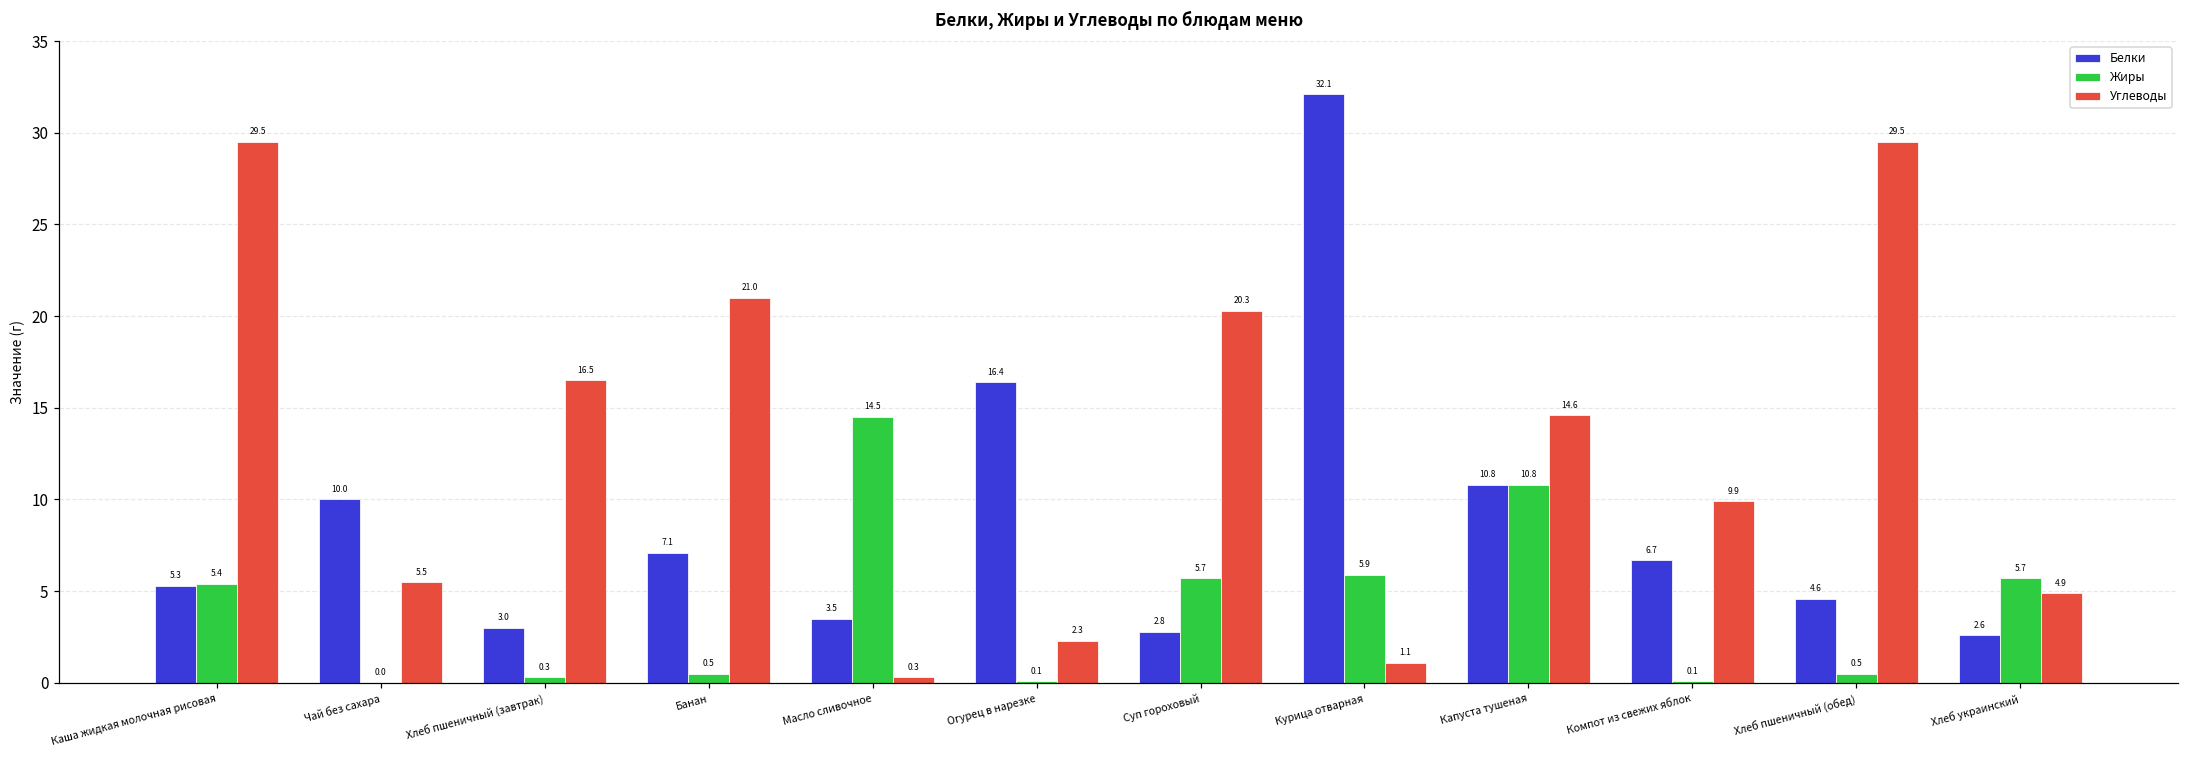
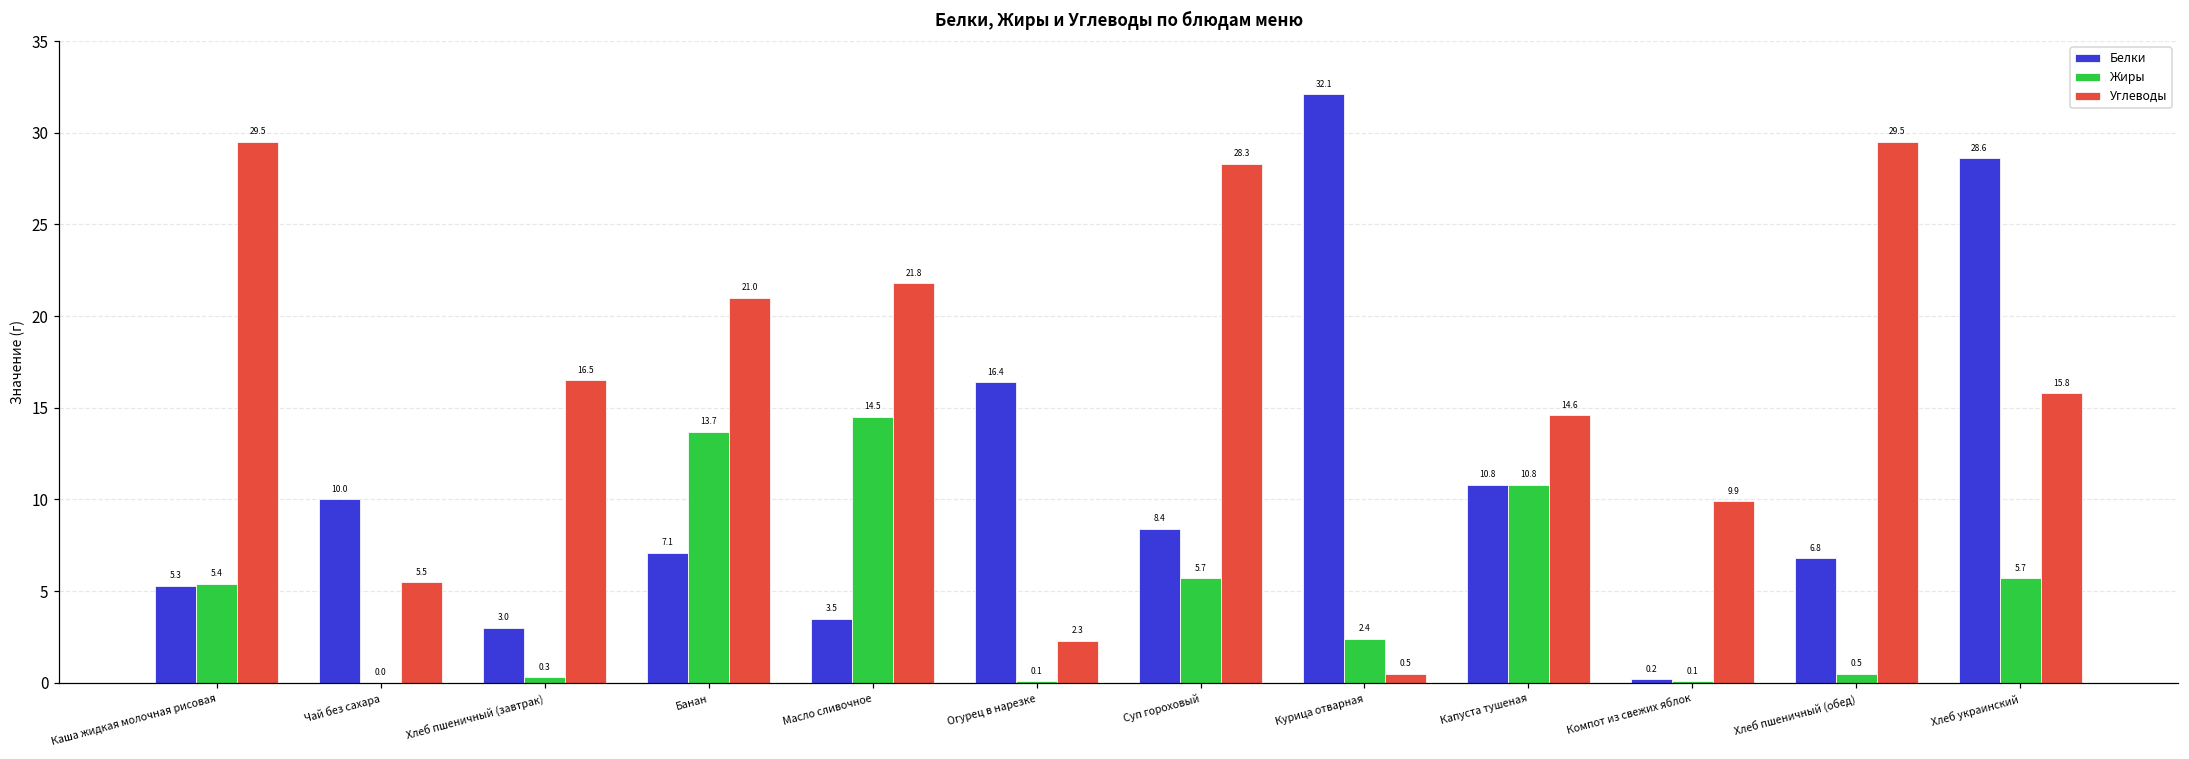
  {
    "Белки": {
      "Каша жидкая молочная рисовая": 5.3,
      "Чай без сахара": 10.0,
      "Хлеб пшеничный (завтрак)": 3.0,
      "Банан": 7.1,
      "Масло сливочное": 3.5,
      "Огурец в нарезке": 16.4,
-     "Суп гороховый": 2.8,
+     "Суп гороховый": 8.4,
      "Курица отварная": 32.1,
      "Капуста тушеная": 10.8,
-     "Компот из свежих яблок": 6.7,
-     "Хлеб пшеничный (обед)": 4.6,
-     "Хлеб украинский": 2.6
+     "Компот из свежих яблок": 0.2,
+     "Хлеб пшеничный (обед)": 6.8,
+     "Хлеб украинский": 28.6
    },
    "Жиры": {
      "Каша жидкая молочная рисовая": 5.4,
      "Чай без сахара": 0.0,
      "Хлеб пшеничный (завтрак)": 0.3,
-     "Банан": 0.5,
+     "Банан": 13.7,
      "Масло сливочное": 14.5,
      "Огурец в нарезке": 0.1,
      "Суп гороховый": 5.7,
-     "Курица отварная": 5.9,
+     "Курица отварная": 2.4,
      "Капуста тушеная": 10.8,
      "Компот из свежих яблок": 0.1,
      "Хлеб пшеничный (обед)": 0.5,
      "Хлеб украинский": 5.7
    },
    "Углеводы": {
      "Каша жидкая молочная рисовая": 29.5,
      "Чай без сахара": 5.5,
      "Хлеб пшеничный (завтрак)": 16.5,
      "Банан": 21.0,
-     "Масло сливочное": 0.3,
+     "Масло сливочное": 21.8,
      "Огурец в нарезке": 2.3,
-     "Суп гороховый": 20.3,
-     "Курица отварная": 1.1,
+     "Суп гороховый": 28.3,
+     "Курица отварная": 0.5,
      "Капуста тушеная": 14.6,
      "Компот из свежих яблок": 9.9,
      "Хлеб пшеничный (обед)": 29.5,
-     "Хлеб украинский": 4.9
+     "Хлеб украинский": 15.8
    }
  }
